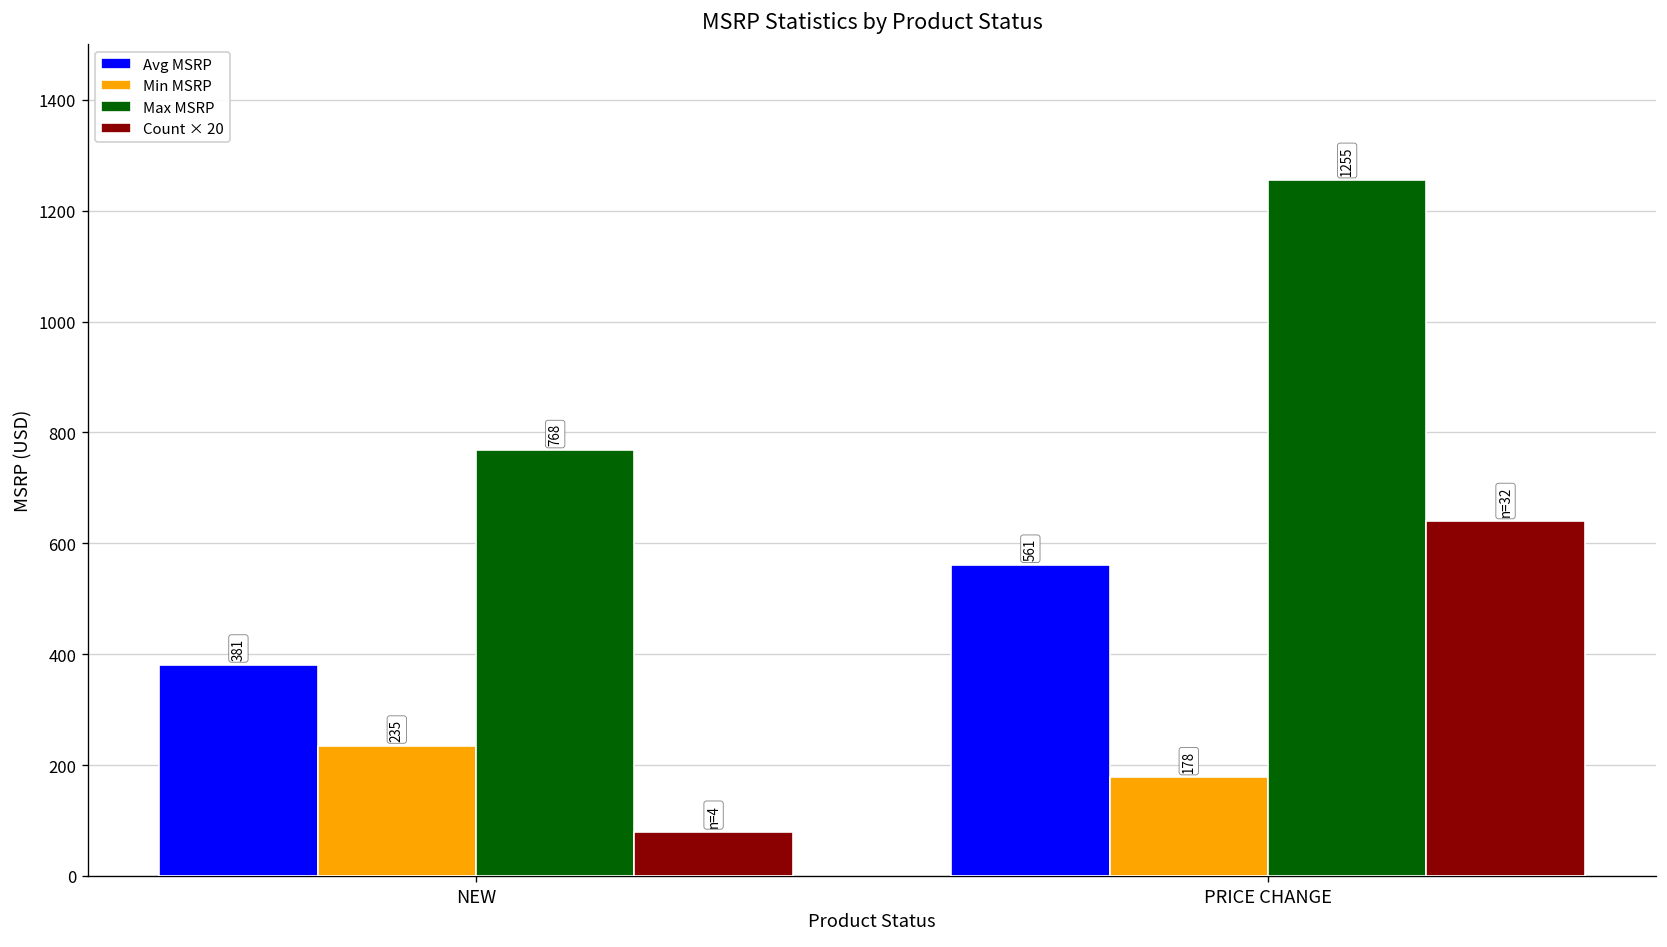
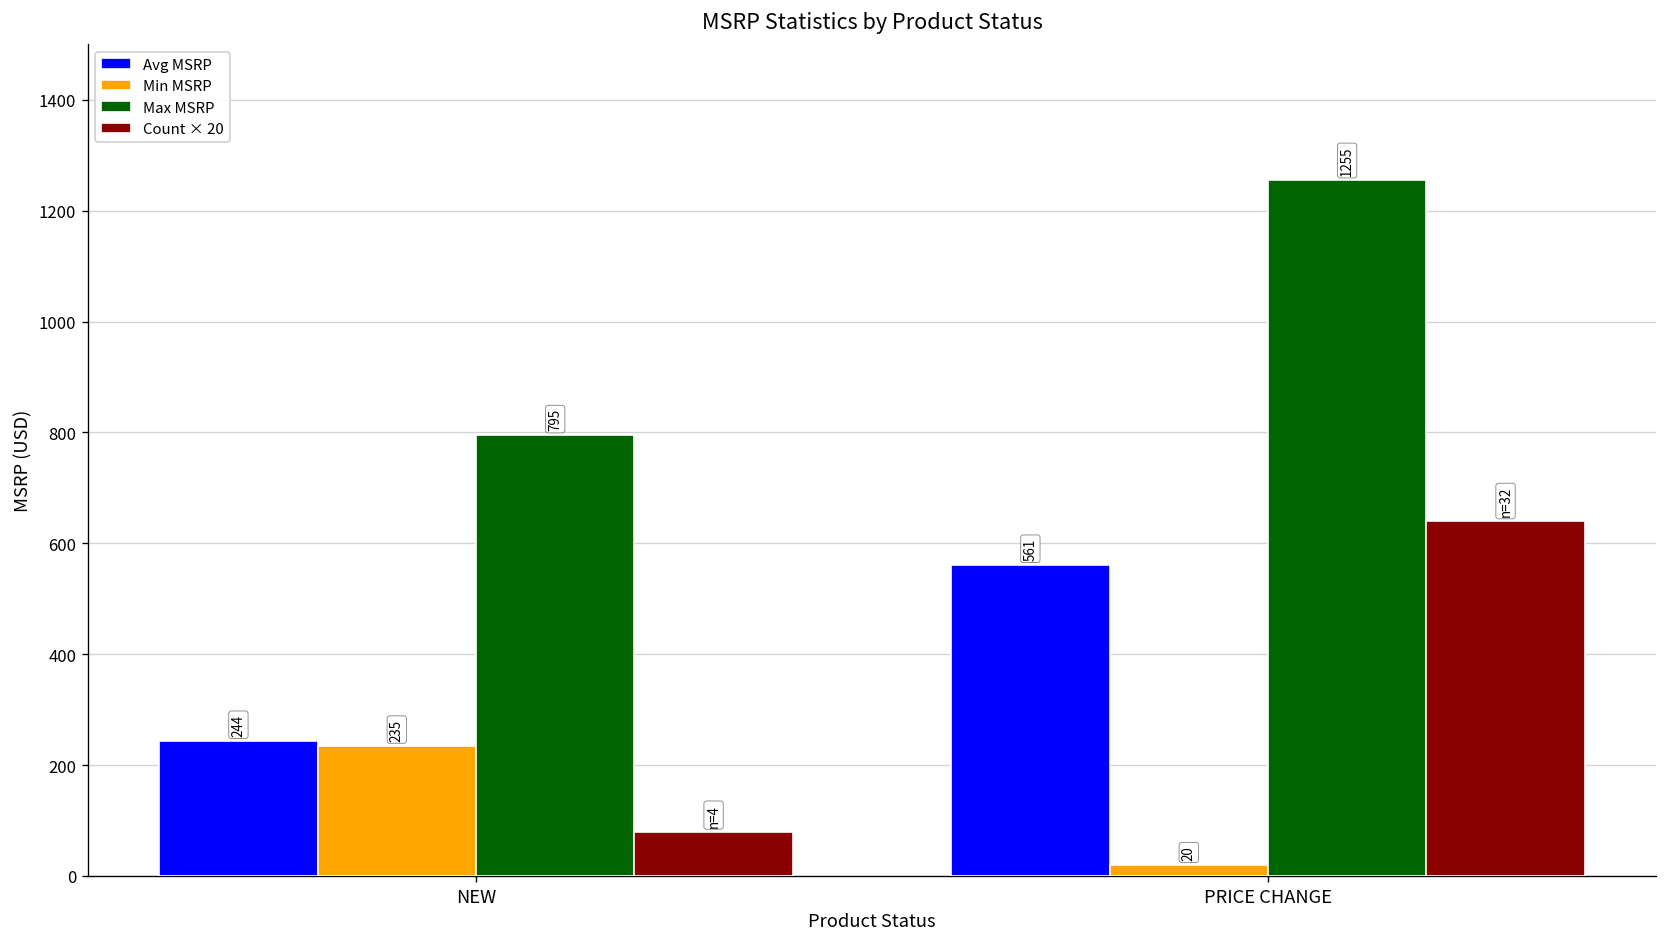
  {
    "Avg MSRP": {
-     "NEW": 381
+     "NEW": 244
    },
    "Min MSRP": {
-     "PRICE CHANGE": 178
+     "PRICE CHANGE": 20
    },
    "Max MSRP": {
-     "NEW": 768
+     "NEW": 795
    }
  }
